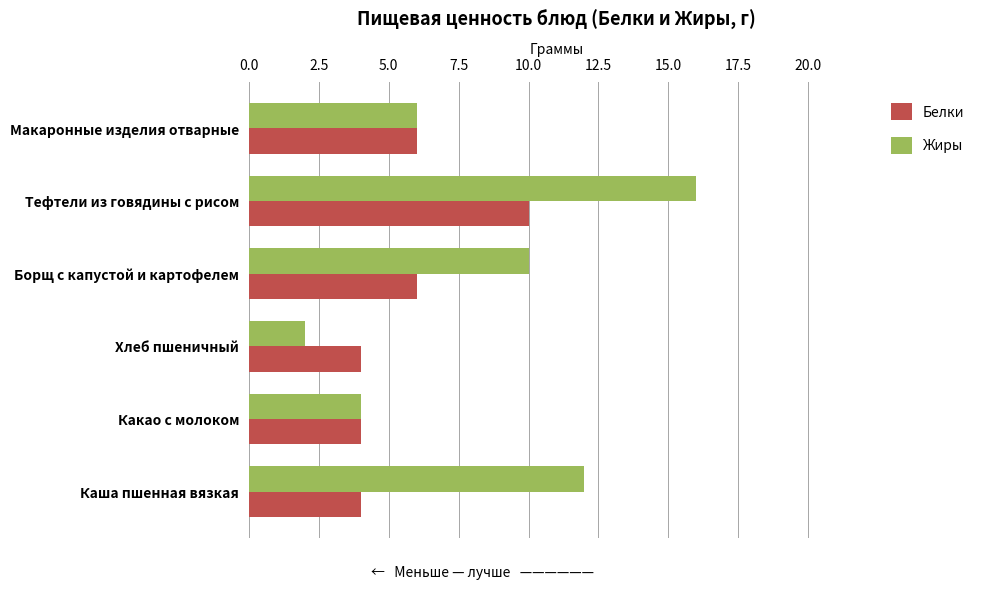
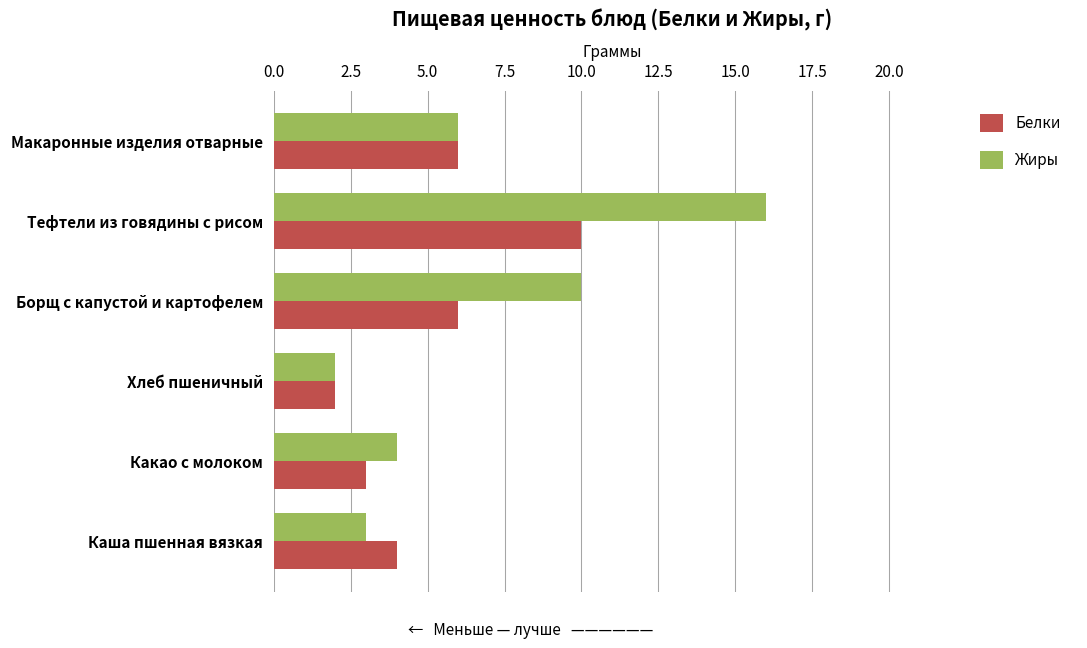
  {
    "Белки": {
      "Макаронные изделия отварные": 6,
      "Тефтели из говядины с рисом": 10,
      "Борщ с капустой и картофелем": 6,
-     "Хлеб пшеничный": 4,
-     "Какао с молоком": 4,
+     "Хлеб пшеничный": 2,
+     "Какао с молоком": 3,
      "Каша пшенная вязкая": 4
    },
    "Жиры": {
      "Макаронные изделия отварные": 6,
      "Тефтели из говядины с рисом": 16,
      "Борщ с капустой и картофелем": 10,
      "Хлеб пшеничный": 2,
      "Какао с молоком": 4,
-     "Каша пшенная вязкая": 12
+     "Каша пшенная вязкая": 3
    }
  }
